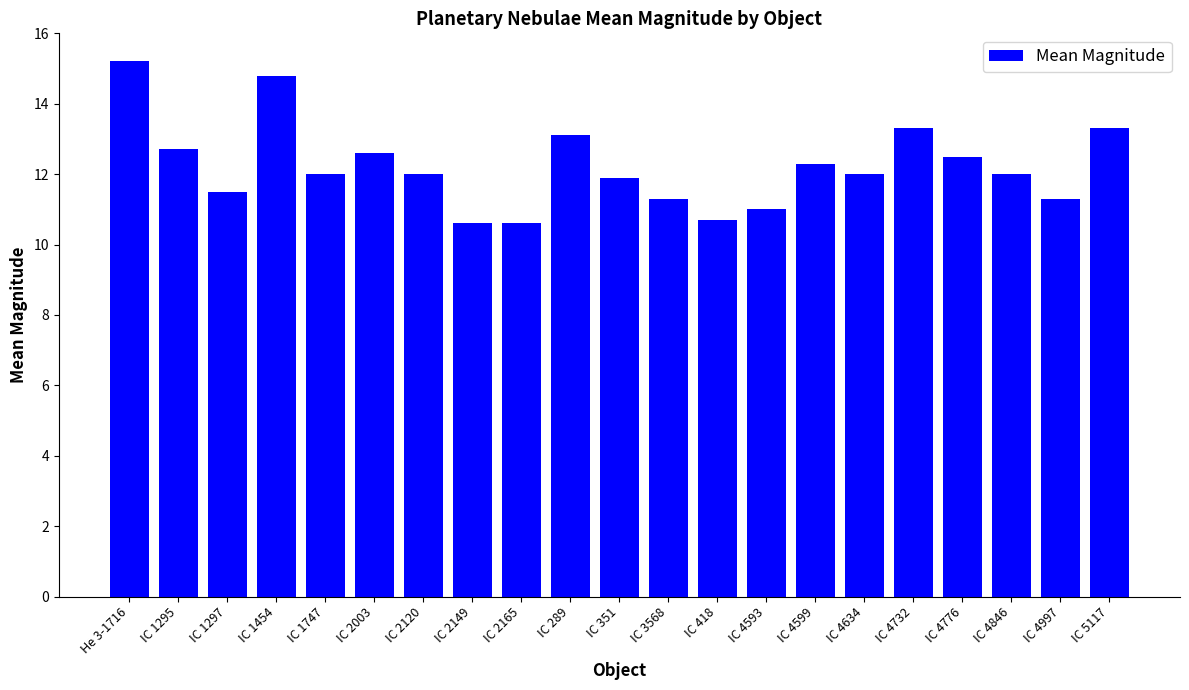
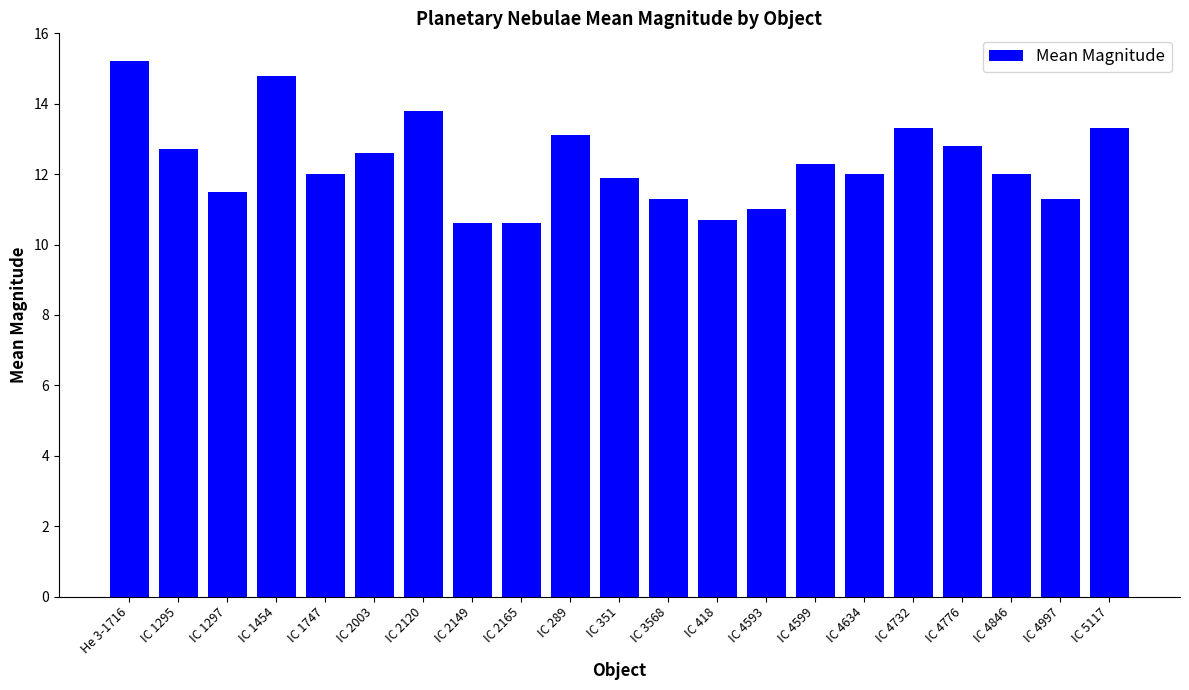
  {
    "He 3-1716": 15.2,
    "IC 1295": 12.7,
    "IC 1297": 11.5,
    "IC 1454": 14.8,
    "IC 1747": 12.0,
    "IC 2003": 12.6,
-   "IC 2120": 12.0,
+   "IC 2120": 13.8,
    "IC 2149": 10.6,
    "IC 2165": 10.6,
    "IC 289": 13.1,
    "IC 351": 11.9,
    "IC 3568": 11.3,
    "IC 418": 10.7,
    "IC 4593": 11.0,
    "IC 4599": 12.3,
    "IC 4634": 12.0,
    "IC 4732": 13.3,
-   "IC 4776": 12.5,
+   "IC 4776": 12.8,
    "IC 4846": 12.0,
    "IC 4997": 11.3,
    "IC 5117": 13.3
  }
